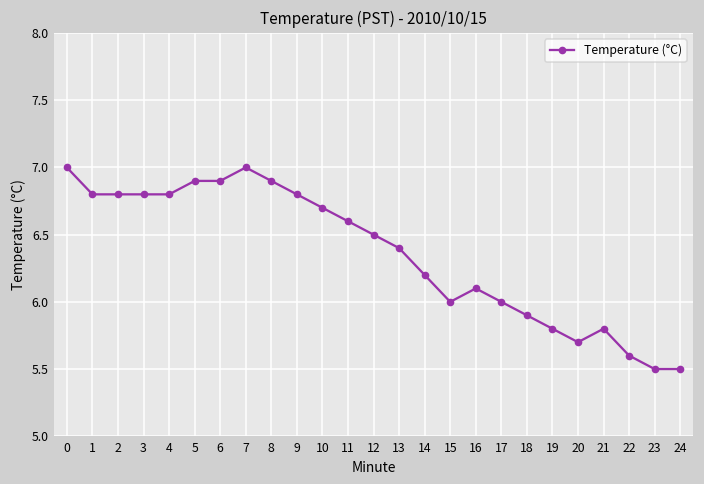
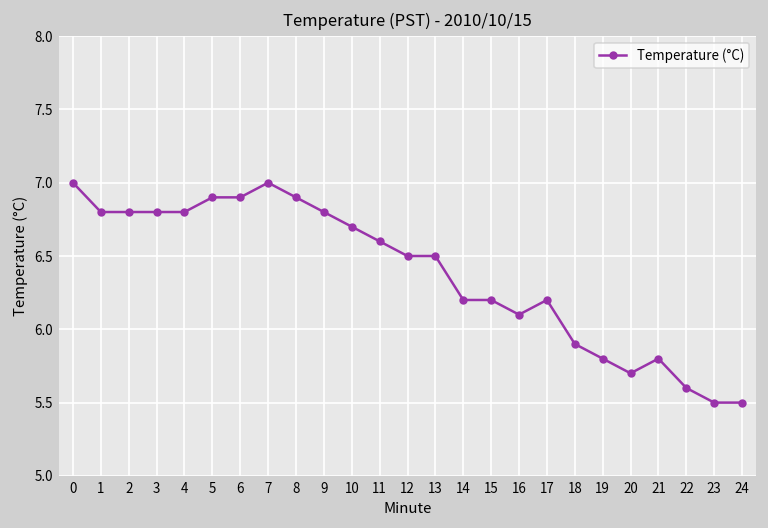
  {
    "0": 7.0,
    "1": 6.8,
    "2": 6.8,
    "3": 6.8,
    "4": 6.8,
    "5": 6.9,
    "6": 6.9,
    "7": 7.0,
    "8": 6.9,
    "9": 6.8,
    "10": 6.7,
    "11": 6.6,
    "12": 6.5,
-   "13": 6.4,
+   "13": 6.5,
    "14": 6.2,
-   "15": 6.0,
+   "15": 6.2,
    "16": 6.1,
-   "17": 6.0,
+   "17": 6.2,
    "18": 5.9,
    "19": 5.8,
    "20": 5.7,
    "21": 5.8,
    "22": 5.6,
    "23": 5.5,
    "24": 5.5
  }
